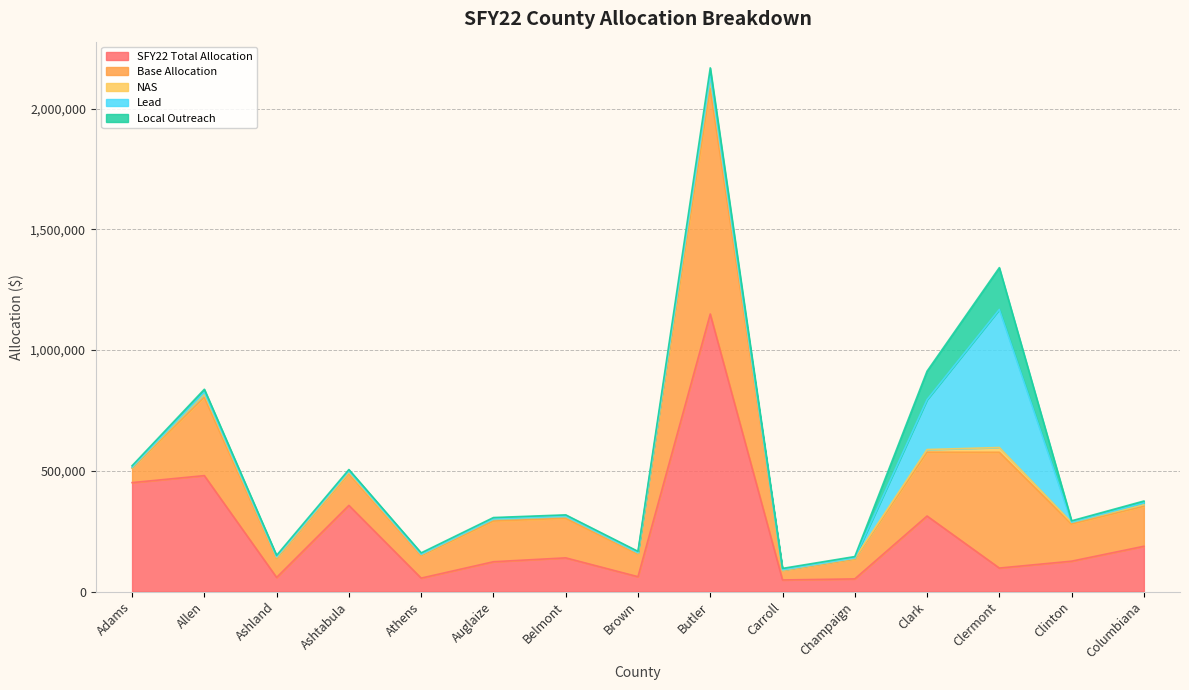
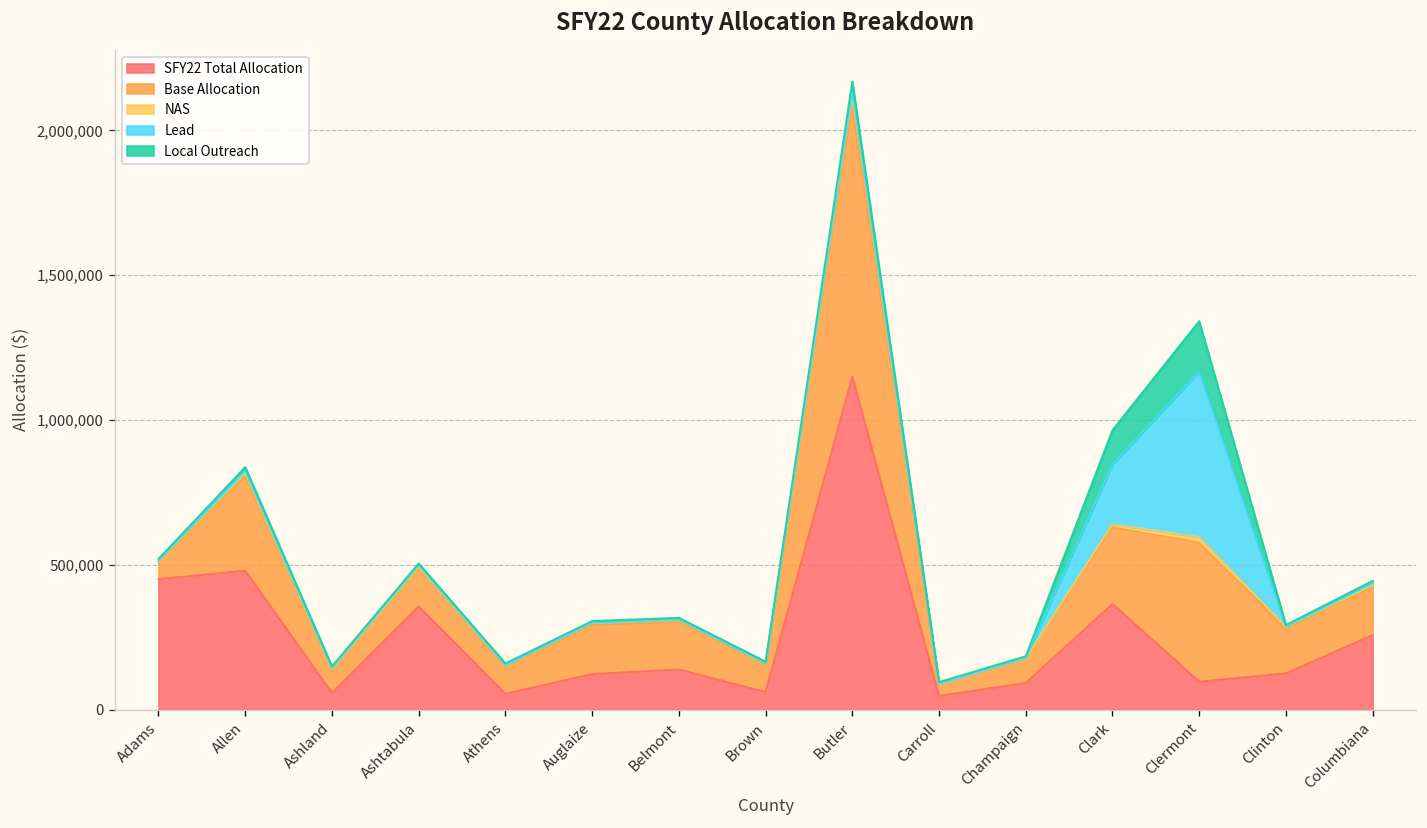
  {
    "SFY22 Total Allocation": {
      "Adams": "450,000",
      "Allen": "480,000",
      "Ashland": "60,000",
      "Ashtabula": "360,000",
      "Athens": "60,000",
      "Auglaize": "120,000",
      "Belmont": "140,000",
      "Brown": "60,000",
      "Butler": "1,150,000",
      "Carroll": "50,000",
-     "Champaign": "50,000",
-     "Clark": "310,000",
+     "Champaign": "90,000",
+     "Clark": "370,000",
      "Clermont": "100,000",
      "Clinton": "130,000",
-     "Columbiana": "190,000"
+     "Columbiana": "260,000"
    },
    "Lead": {
      "Butler": "10,000",
      "Clark": "210,000",
      "Clermont": "570,000"
    },
    "Local Outreach": {
      "Allen": "10,000",
      "Butler": "40,000",
      "Clark": "120,000",
      "Clermont": "170,000"
    }
  }
